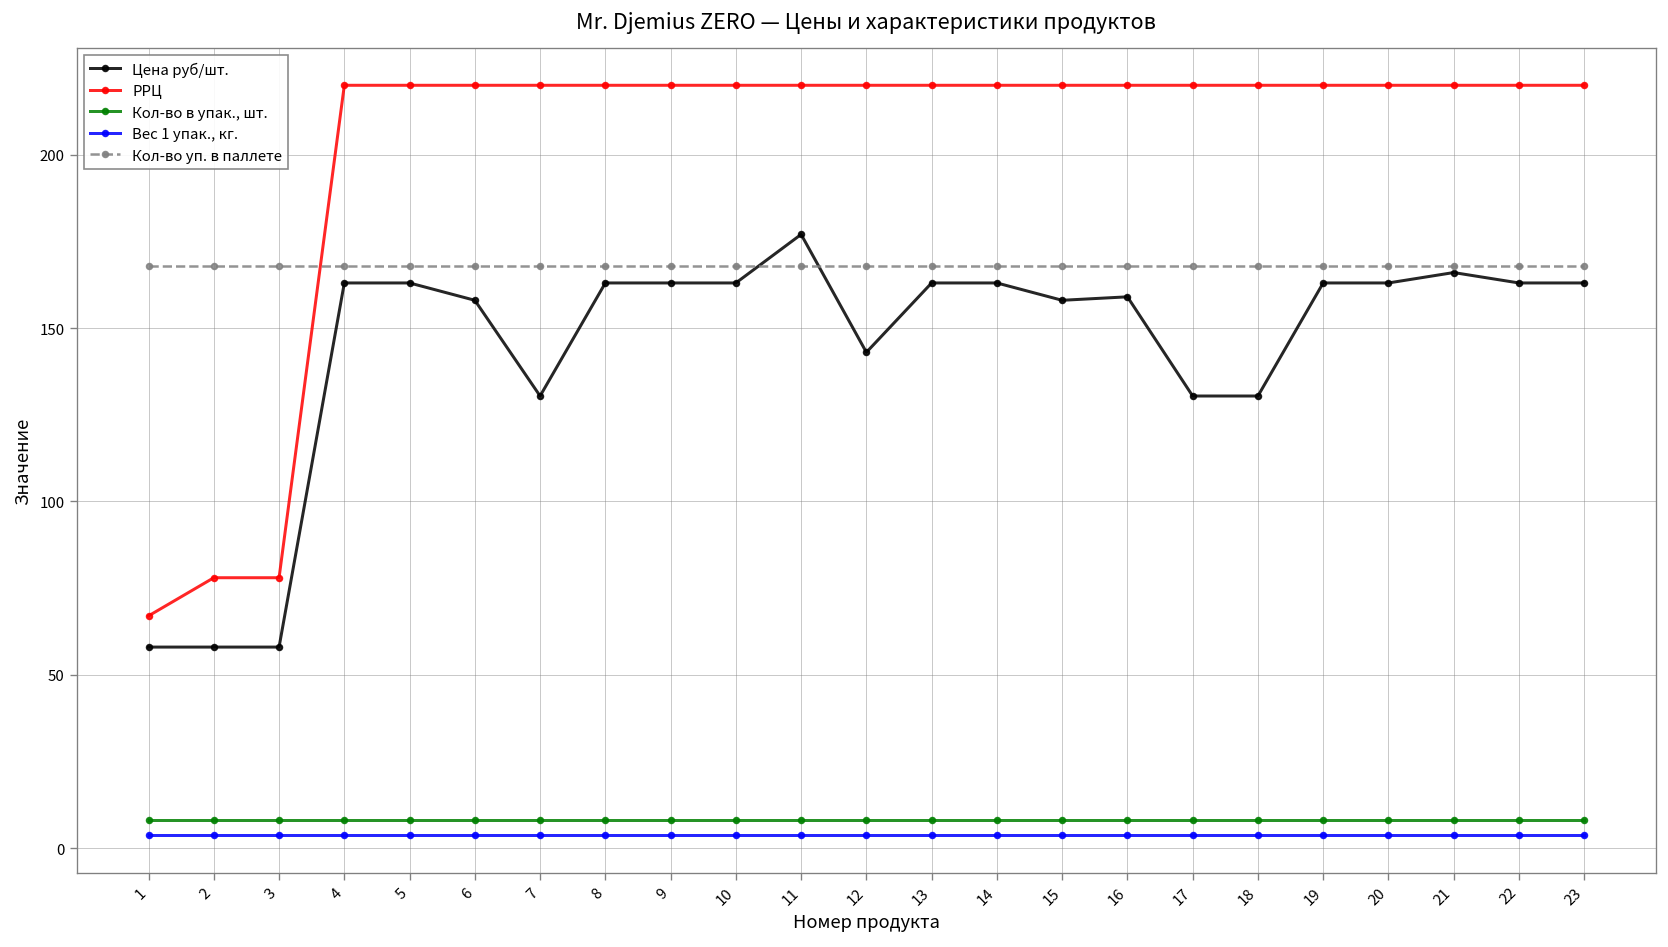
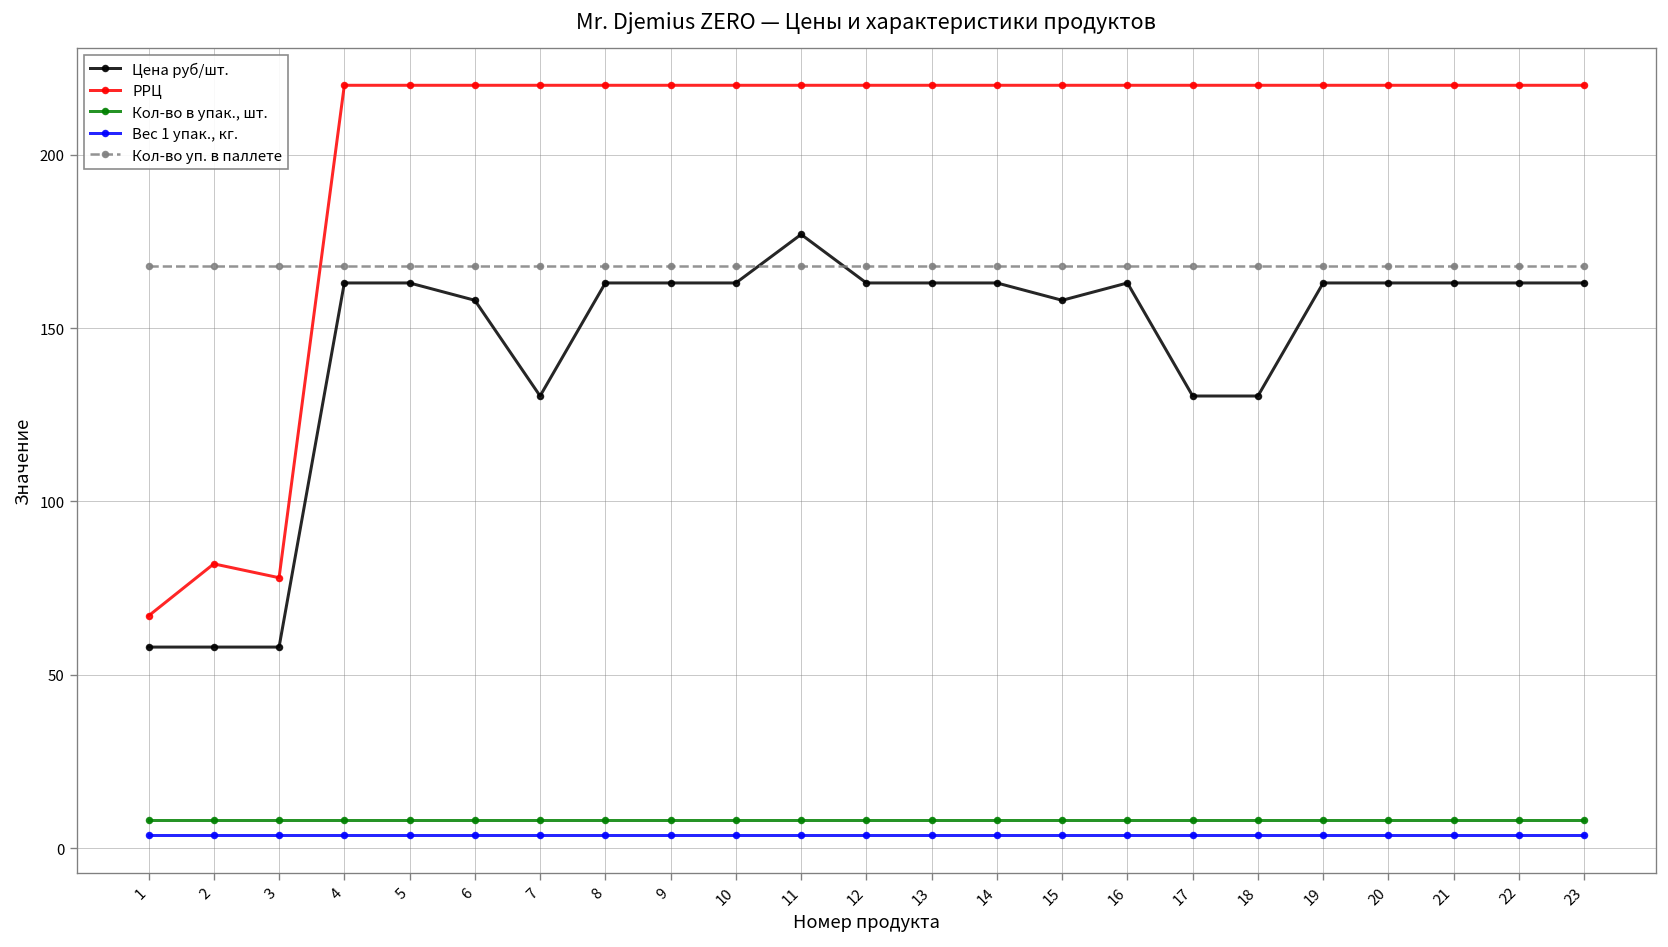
  {
    "Цена руб/шт.": {
      "1": 58,
      "2": 58,
      "3": 58,
      "4": 163,
      "5": 163,
      "6": 158,
      "7": 130,
      "8": 163,
      "9": 163,
      "10": 163,
      "11": 177,
-     "12": 143,
+     "12": 163,
      "13": 163,
      "14": 163,
      "15": 158,
-     "16": 159,
+     "16": 163,
      "17": 130,
      "18": 130,
      "19": 163,
      "20": 163,
-     "21": 166,
+     "21": 163,
      "22": 163,
      "23": 163
    },
    "РРЦ": {
      "1": 67,
-     "2": 78,
+     "2": 82,
      "3": 78,
      "4": 220,
      "5": 220,
      "6": 220,
      "7": 220,
      "8": 220,
      "9": 220,
      "10": 220,
      "11": 220,
      "12": 220,
      "13": 220,
      "14": 220,
      "15": 220,
      "16": 220,
      "17": 220,
      "18": 220,
      "19": 220,
      "20": 220,
      "21": 220,
      "22": 220,
      "23": 220
    },
    "Кол-во в упак., шт.": {
      "1": 8,
      "2": 8,
      "3": 8,
      "4": 8,
      "5": 8,
      "6": 8,
      "7": 8,
      "8": 8,
      "9": 8,
      "10": 8,
      "11": 8,
      "12": 8,
      "13": 8,
      "14": 8,
      "15": 8,
      "16": 8,
      "17": 8,
      "18": 8,
      "19": 8,
      "20": 8,
      "21": 8,
      "22": 8,
      "23": 8
    },
    "Вес 1 упак., кг.": {
      "1": 4,
      "2": 4,
      "3": 4,
      "4": 4,
      "5": 4,
      "6": 4,
      "7": 4,
      "8": 4,
      "9": 4,
      "10": 4,
      "11": 4,
      "12": 4,
      "13": 4,
      "14": 4,
      "15": 4,
      "16": 4,
      "17": 4,
      "18": 4,
      "19": 4,
      "20": 4,
      "21": 4,
      "22": 4,
      "23": 4
    },
    "Кол-во уп. в паллете": {
      "1": 168,
      "2": 168,
      "3": 168,
      "4": 168,
      "5": 168,
      "6": 168,
      "7": 168,
      "8": 168,
      "9": 168,
      "10": 168,
      "11": 168,
      "12": 168,
      "13": 168,
      "14": 168,
      "15": 168,
      "16": 168,
      "17": 168,
      "18": 168,
      "19": 168,
      "20": 168,
      "21": 168,
      "22": 168,
      "23": 168
    }
  }
